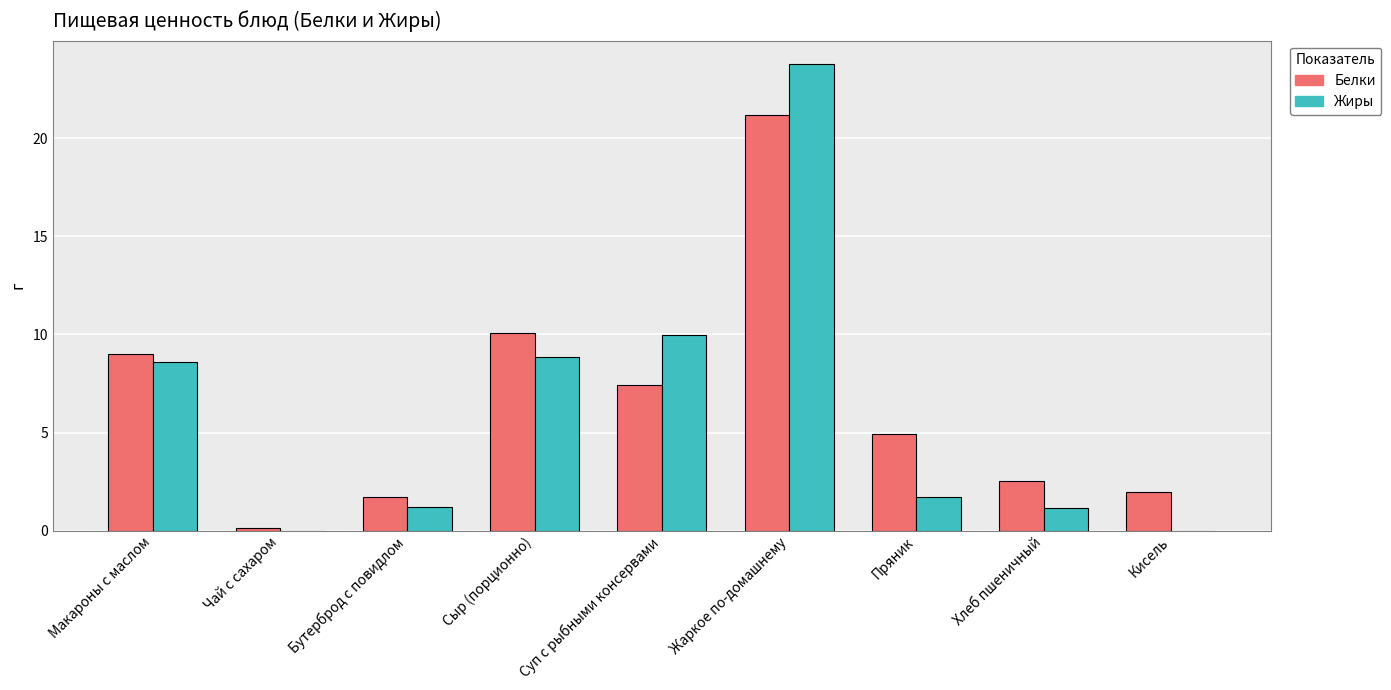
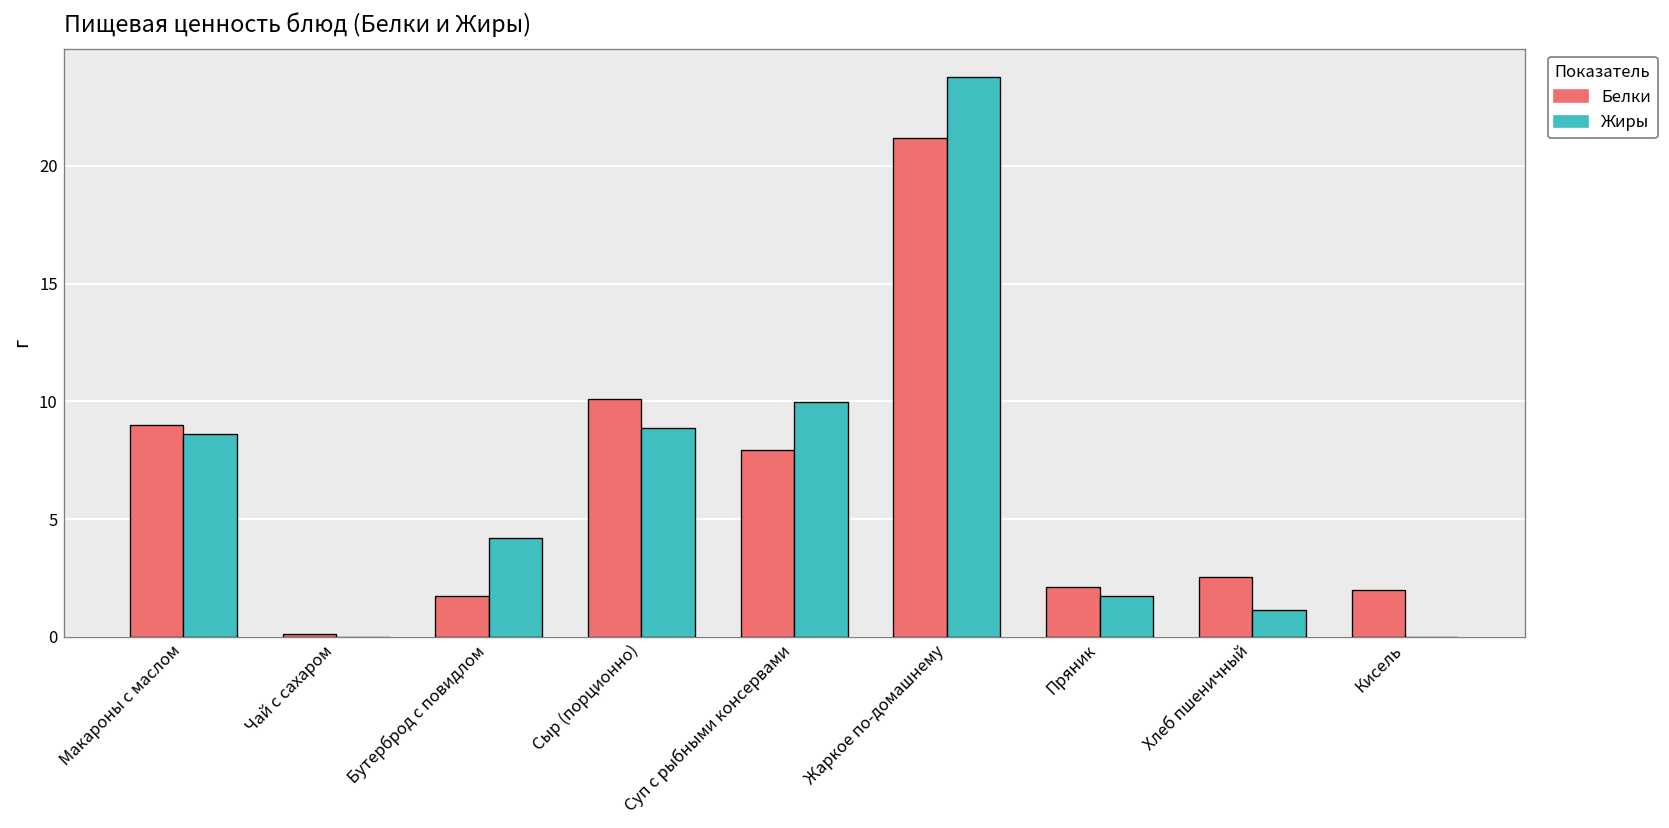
  {
    "Белки": {
      "Макароны с маслом": 9.0,
      "Бутерброд с повидлом": 1.7,
      "Сыр (порционно)": 10.1,
-     "Суп с рыбными консервами": 7.4,
+     "Суп с рыбными консервами": 7.9,
      "Жаркое по-домашнему": 21.2,
-     "Пряник": 4.9,
+     "Пряник": 2.1,
      "Хлеб пшеничный": 2.6,
      "Кисель": 2.0
    },
    "Жиры": {
      "Макароны с маслом": 8.6,
      "Чай с сахаром": 0.0,
-     "Бутерброд с повидлом": 1.2,
+     "Бутерброд с повидлом": 4.2,
      "Сыр (порционно)": 8.9,
      "Суп с рыбными консервами": 10.0,
      "Жаркое по-домашнему": 23.8,
      "Пряник": 1.7,
      "Хлеб пшеничный": 1.2,
      "Кисель": 0.0
    }
  }
